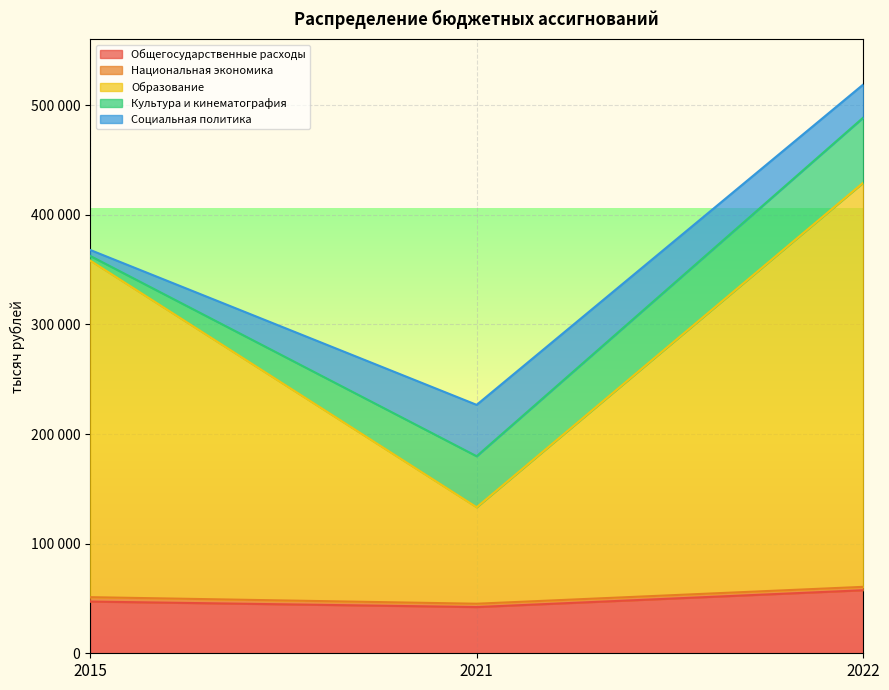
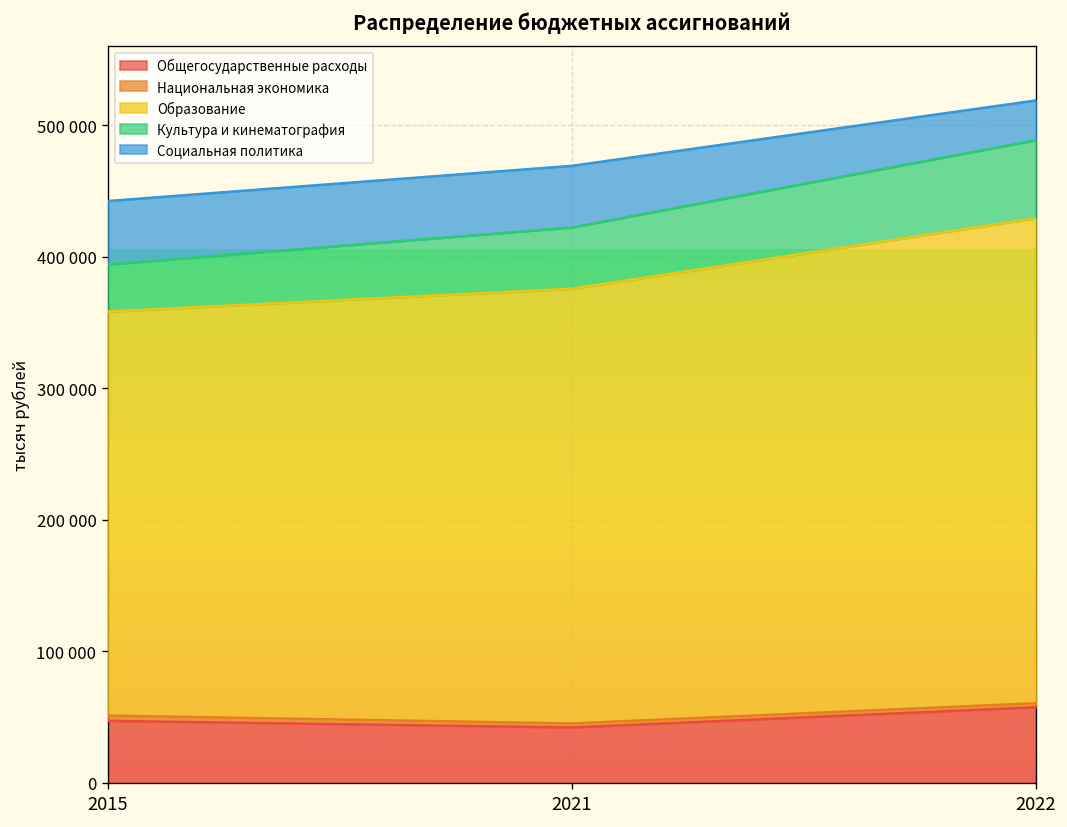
  {
    "Образование": {
      "2015": 307000,
-     "2021": 88000,
+     "2021": 331000,
      "2022": 369000
    },
    "Культура и кинематография": {
-     "2015": 4000,
+     "2015": 36000,
      "2021": 47000,
      "2022": 59000
    },
    "Социальная политика": {
-     "2015": 5000,
+     "2015": 48000,
      "2021": 47000,
      "2022": 30000
    }
  }
